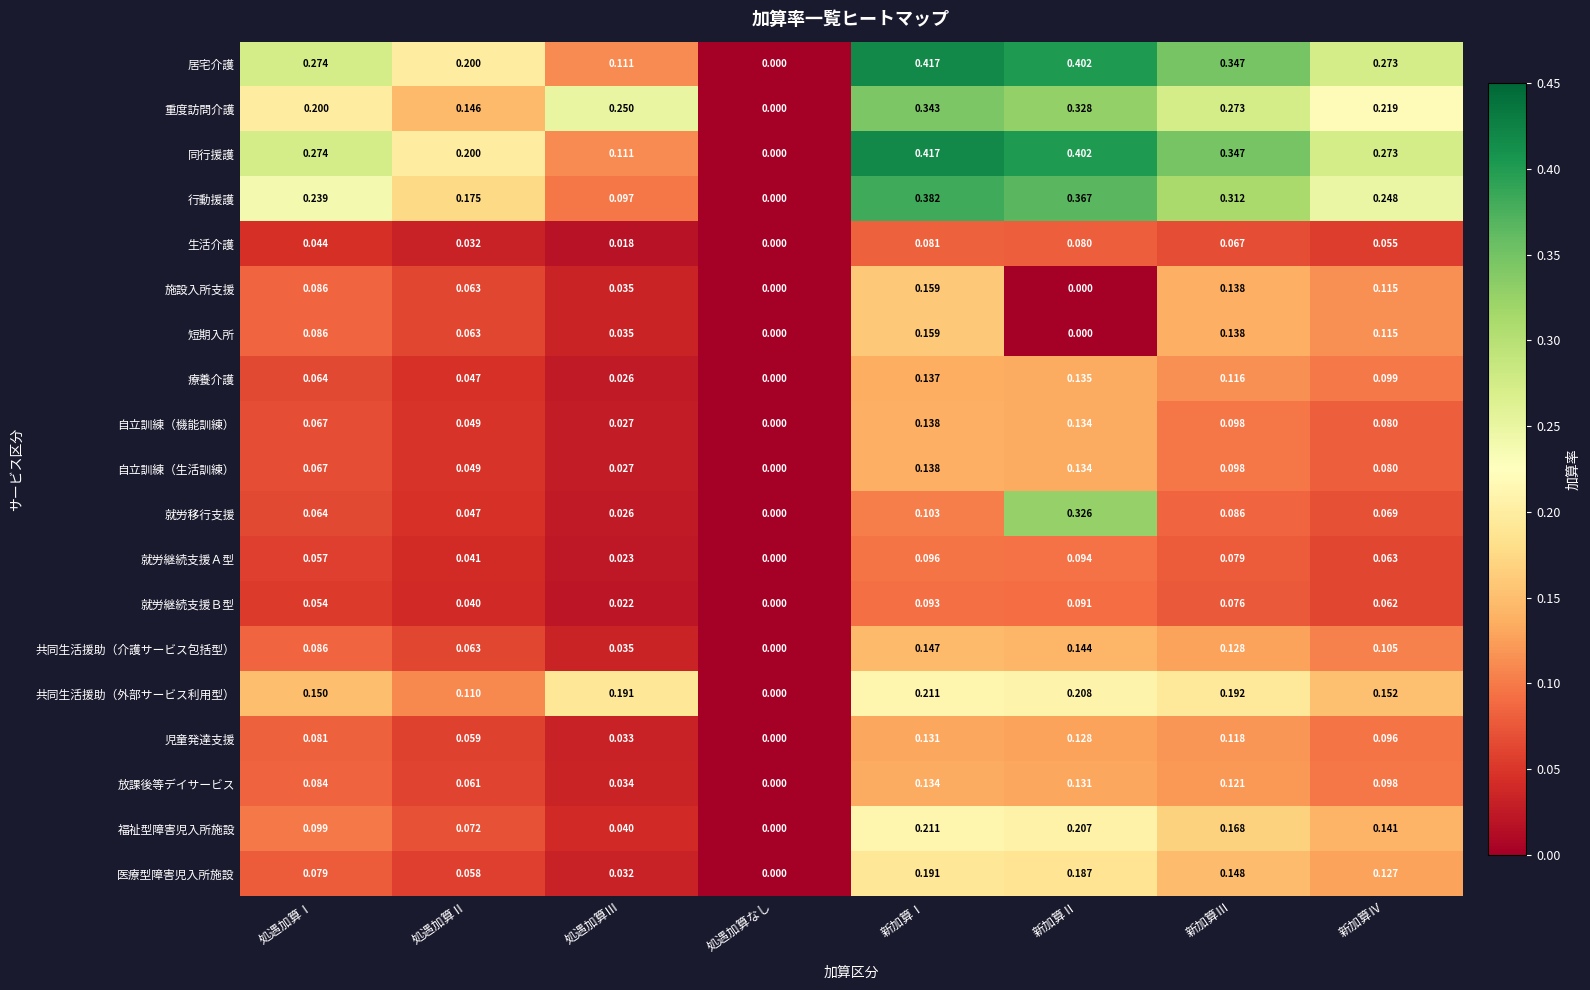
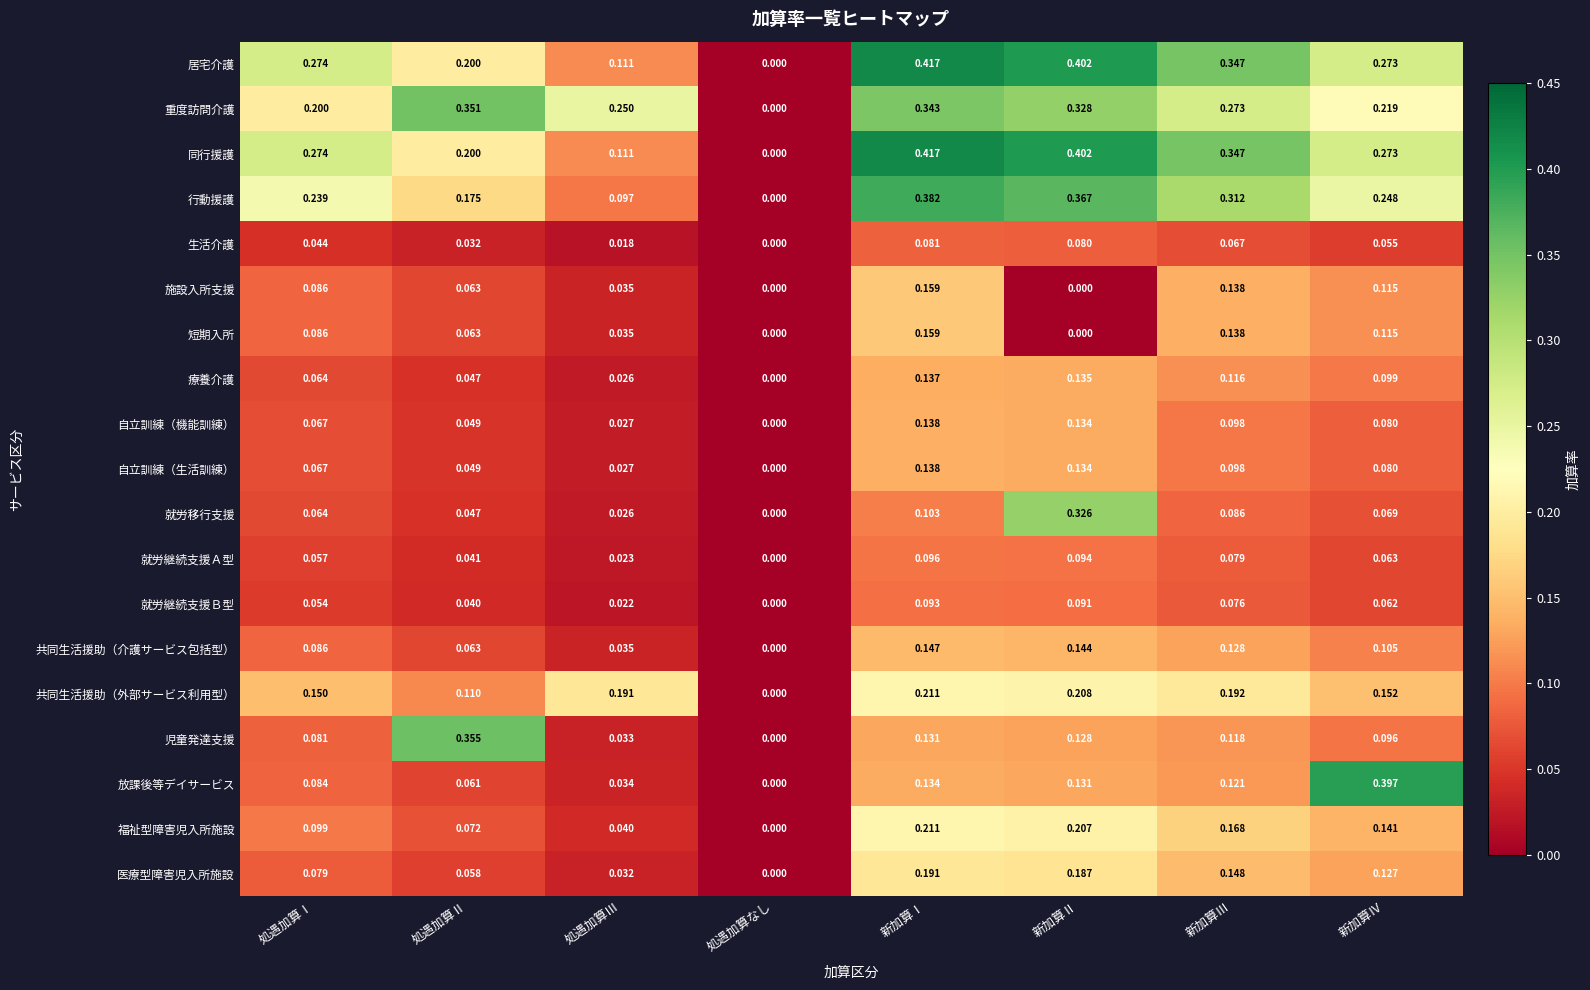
  {
    "居宅介護": {
      "処遇加算Ⅰ": 0.274,
      "処遇加算Ⅱ": 0.200,
      "処遇加算Ⅲ": 0.111,
      "処遇加算なし": 0.000,
      "新加算Ⅰ": 0.417,
      "新加算Ⅱ": 0.402,
      "新加算Ⅲ": 0.347,
      "新加算Ⅳ": 0.273
    },
    "重度訪問介護": {
      "処遇加算Ⅰ": 0.200,
-     "処遇加算Ⅱ": 0.146,
+     "処遇加算Ⅱ": 0.351,
      "処遇加算Ⅲ": 0.250,
      "処遇加算なし": 0.000,
      "新加算Ⅰ": 0.343,
      "新加算Ⅱ": 0.328,
      "新加算Ⅲ": 0.273,
      "新加算Ⅳ": 0.219
    },
    "同行援護": {
      "処遇加算Ⅰ": 0.274,
      "処遇加算Ⅱ": 0.200,
      "処遇加算Ⅲ": 0.111,
      "処遇加算なし": 0.000,
      "新加算Ⅰ": 0.417,
      "新加算Ⅱ": 0.402,
      "新加算Ⅲ": 0.347,
      "新加算Ⅳ": 0.273
    },
    "行動援護": {
      "処遇加算Ⅰ": 0.239,
      "処遇加算Ⅱ": 0.175,
      "処遇加算Ⅲ": 0.097,
      "処遇加算なし": 0.000,
      "新加算Ⅰ": 0.382,
      "新加算Ⅱ": 0.367,
      "新加算Ⅲ": 0.312,
      "新加算Ⅳ": 0.248
    },
    "生活介護": {
      "処遇加算Ⅰ": 0.044,
      "処遇加算Ⅱ": 0.032,
      "処遇加算Ⅲ": 0.018,
      "処遇加算なし": 0.000,
      "新加算Ⅰ": 0.081,
      "新加算Ⅱ": 0.080,
      "新加算Ⅲ": 0.067,
      "新加算Ⅳ": 0.055
    },
    "施設入所支援": {
      "処遇加算Ⅰ": 0.086,
      "処遇加算Ⅱ": 0.063,
      "処遇加算Ⅲ": 0.035,
      "処遇加算なし": 0.000,
      "新加算Ⅰ": 0.159,
      "新加算Ⅱ": 0.000,
      "新加算Ⅲ": 0.138,
      "新加算Ⅳ": 0.115
    },
    "短期入所": {
      "処遇加算Ⅰ": 0.086,
      "処遇加算Ⅱ": 0.063,
      "処遇加算Ⅲ": 0.035,
      "処遇加算なし": 0.000,
      "新加算Ⅰ": 0.159,
      "新加算Ⅱ": 0.000,
      "新加算Ⅲ": 0.138,
      "新加算Ⅳ": 0.115
    },
    "療養介護": {
      "処遇加算Ⅰ": 0.064,
      "処遇加算Ⅱ": 0.047,
      "処遇加算Ⅲ": 0.026,
      "処遇加算なし": 0.000,
      "新加算Ⅰ": 0.137,
      "新加算Ⅱ": 0.135,
      "新加算Ⅲ": 0.116,
      "新加算Ⅳ": 0.099
    },
    "自立訓練（機能訓練）": {
      "処遇加算Ⅰ": 0.067,
      "処遇加算Ⅱ": 0.049,
      "処遇加算Ⅲ": 0.027,
      "処遇加算なし": 0.000,
      "新加算Ⅰ": 0.138,
      "新加算Ⅱ": 0.134,
      "新加算Ⅲ": 0.098,
      "新加算Ⅳ": 0.080
    },
    "自立訓練（生活訓練）": {
      "処遇加算Ⅰ": 0.067,
      "処遇加算Ⅱ": 0.049,
      "処遇加算Ⅲ": 0.027,
      "処遇加算なし": 0.000,
      "新加算Ⅰ": 0.138,
      "新加算Ⅱ": 0.134,
      "新加算Ⅲ": 0.098,
      "新加算Ⅳ": 0.080
    },
    "就労移行支援": {
      "処遇加算Ⅰ": 0.064,
      "処遇加算Ⅱ": 0.047,
      "処遇加算Ⅲ": 0.026,
      "処遇加算なし": 0.000,
      "新加算Ⅰ": 0.103,
      "新加算Ⅱ": 0.326,
      "新加算Ⅲ": 0.086,
      "新加算Ⅳ": 0.069
    },
    "就労継続支援Ａ型": {
      "処遇加算Ⅰ": 0.057,
      "処遇加算Ⅱ": 0.041,
      "処遇加算Ⅲ": 0.023,
      "処遇加算なし": 0.000,
      "新加算Ⅰ": 0.096,
      "新加算Ⅱ": 0.094,
      "新加算Ⅲ": 0.079,
      "新加算Ⅳ": 0.063
    },
    "就労継続支援Ｂ型": {
      "処遇加算Ⅰ": 0.054,
      "処遇加算Ⅱ": 0.040,
      "処遇加算Ⅲ": 0.022,
      "処遇加算なし": 0.000,
      "新加算Ⅰ": 0.093,
      "新加算Ⅱ": 0.091,
      "新加算Ⅲ": 0.076,
      "新加算Ⅳ": 0.062
    },
    "共同生活援助（介護サービス包括型）": {
      "処遇加算Ⅰ": 0.086,
      "処遇加算Ⅱ": 0.063,
      "処遇加算Ⅲ": 0.035,
      "処遇加算なし": 0.000,
      "新加算Ⅰ": 0.147,
      "新加算Ⅱ": 0.144,
      "新加算Ⅲ": 0.128,
      "新加算Ⅳ": 0.105
    },
    "共同生活援助（外部サービス利用型）": {
      "処遇加算Ⅰ": 0.150,
      "処遇加算Ⅱ": 0.110,
      "処遇加算Ⅲ": 0.191,
      "処遇加算なし": 0.000,
      "新加算Ⅰ": 0.211,
      "新加算Ⅱ": 0.208,
      "新加算Ⅲ": 0.192,
      "新加算Ⅳ": 0.152
    },
    "児童発達支援": {
      "処遇加算Ⅰ": 0.081,
-     "処遇加算Ⅱ": 0.059,
+     "処遇加算Ⅱ": 0.355,
      "処遇加算Ⅲ": 0.033,
      "処遇加算なし": 0.000,
      "新加算Ⅰ": 0.131,
      "新加算Ⅱ": 0.128,
      "新加算Ⅲ": 0.118,
      "新加算Ⅳ": 0.096
    },
    "放課後等デイサービス": {
      "処遇加算Ⅰ": 0.084,
      "処遇加算Ⅱ": 0.061,
      "処遇加算Ⅲ": 0.034,
      "処遇加算なし": 0.000,
      "新加算Ⅰ": 0.134,
      "新加算Ⅱ": 0.131,
      "新加算Ⅲ": 0.121,
-     "新加算Ⅳ": 0.098
+     "新加算Ⅳ": 0.397
    },
    "福祉型障害児入所施設": {
      "処遇加算Ⅰ": 0.099,
      "処遇加算Ⅱ": 0.072,
      "処遇加算Ⅲ": 0.040,
      "処遇加算なし": 0.000,
      "新加算Ⅰ": 0.211,
      "新加算Ⅱ": 0.207,
      "新加算Ⅲ": 0.168,
      "新加算Ⅳ": 0.141
    },
    "医療型障害児入所施設": {
      "処遇加算Ⅰ": 0.079,
      "処遇加算Ⅱ": 0.058,
      "処遇加算Ⅲ": 0.032,
      "処遇加算なし": 0.000,
      "新加算Ⅰ": 0.191,
      "新加算Ⅱ": 0.187,
      "新加算Ⅲ": 0.148,
      "新加算Ⅳ": 0.127
    }
  }
